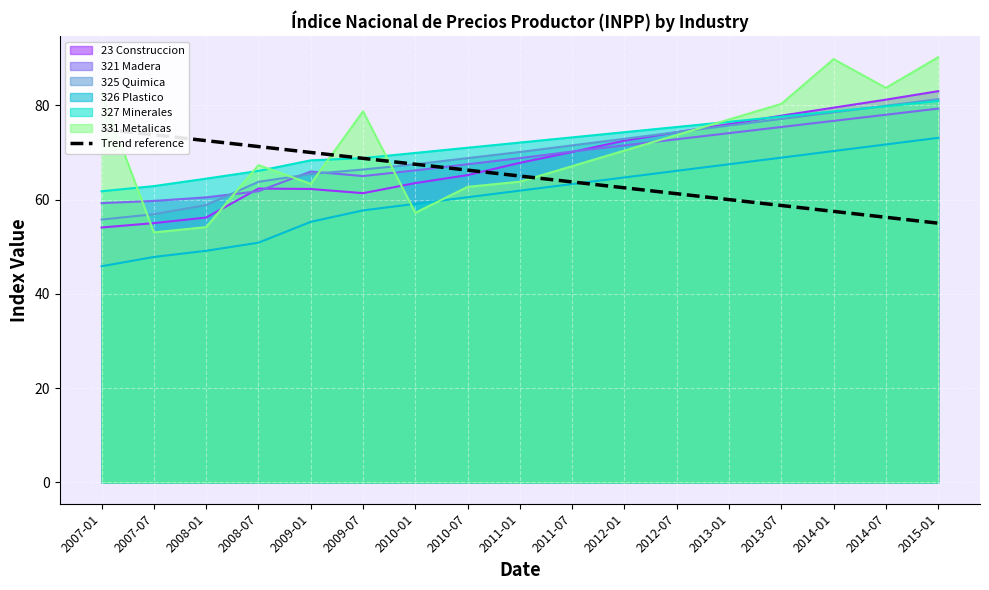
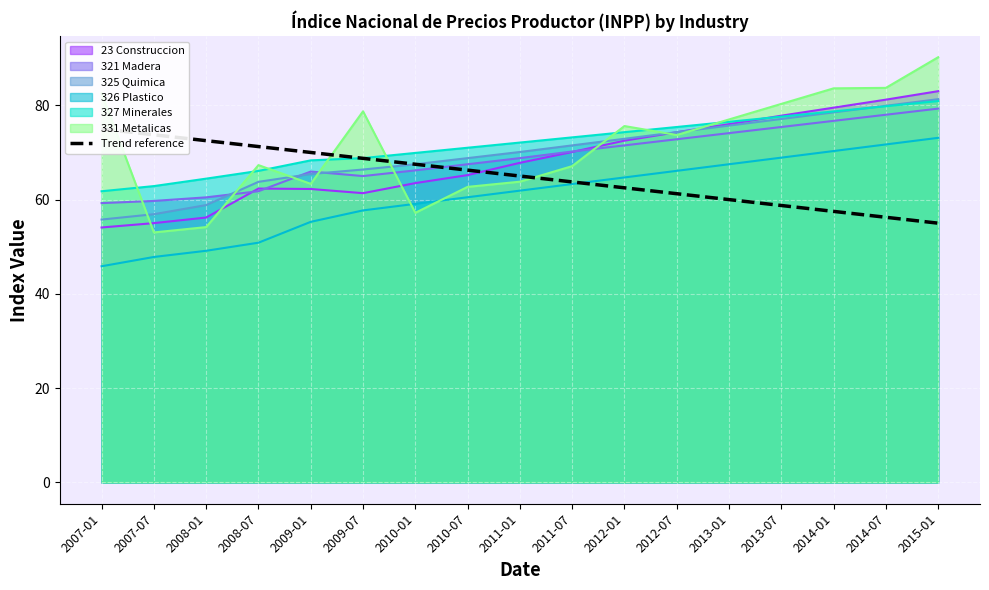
  {
    "331 Metalicas": {
      "2007-07": 53,
      "2008-01": 54,
      "2008-07": 67,
      "2009-01": 63,
      "2009-07": 79,
      "2010-01": 57,
      "2010-07": 63,
      "2011-01": 64,
      "2011-07": 67,
-     "2012-01": 70,
+     "2012-01": 76,
      "2012-07": 74,
      "2013-07": 80,
-     "2014-01": 90,
+     "2014-01": 84,
      "2014-07": 84,
      "2015-01": 90
    },
    "Trend reference": {
      "2008-01": 73,
      "2008-07": 71,
      "2009-01": 70,
      "2010-07": 66,
      "2011-01": 65,
      "2012-01": 63,
      "2012-07": 61,
      "2013-01": 60,
      "2013-07": 59,
      "2014-01": 58,
      "2014-07": 56,
      "2015-01": 55
    }
  }
